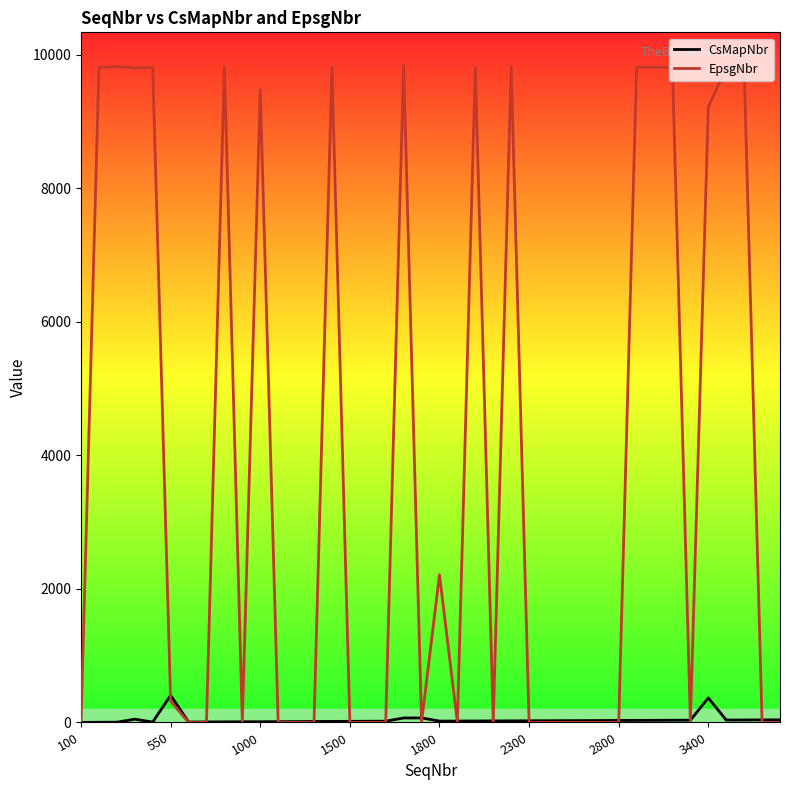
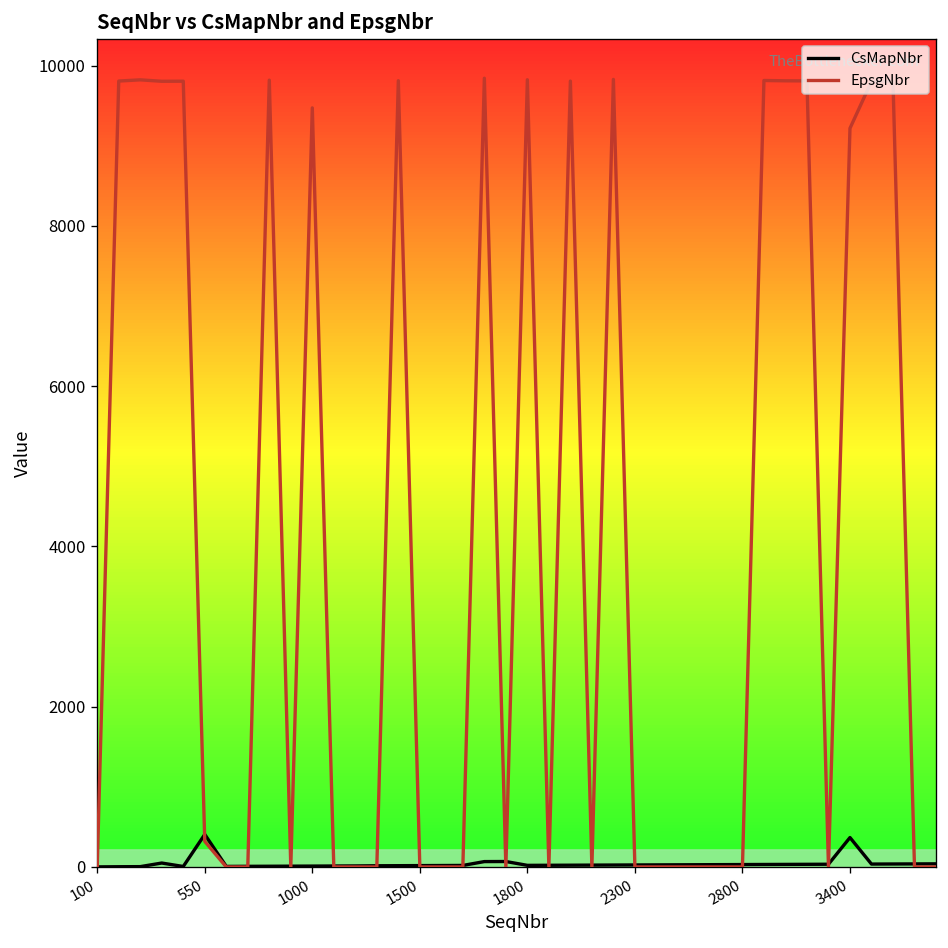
  {
    "CsMapNbr": {
      "550": 400,
      "3400": 400
    },
    "EpsgNbr": {
      "550": 300,
      "1000": 9500,
-     "1800": 2200,
+     "1800": 9800,
      "3400": 9200
    }
  }
